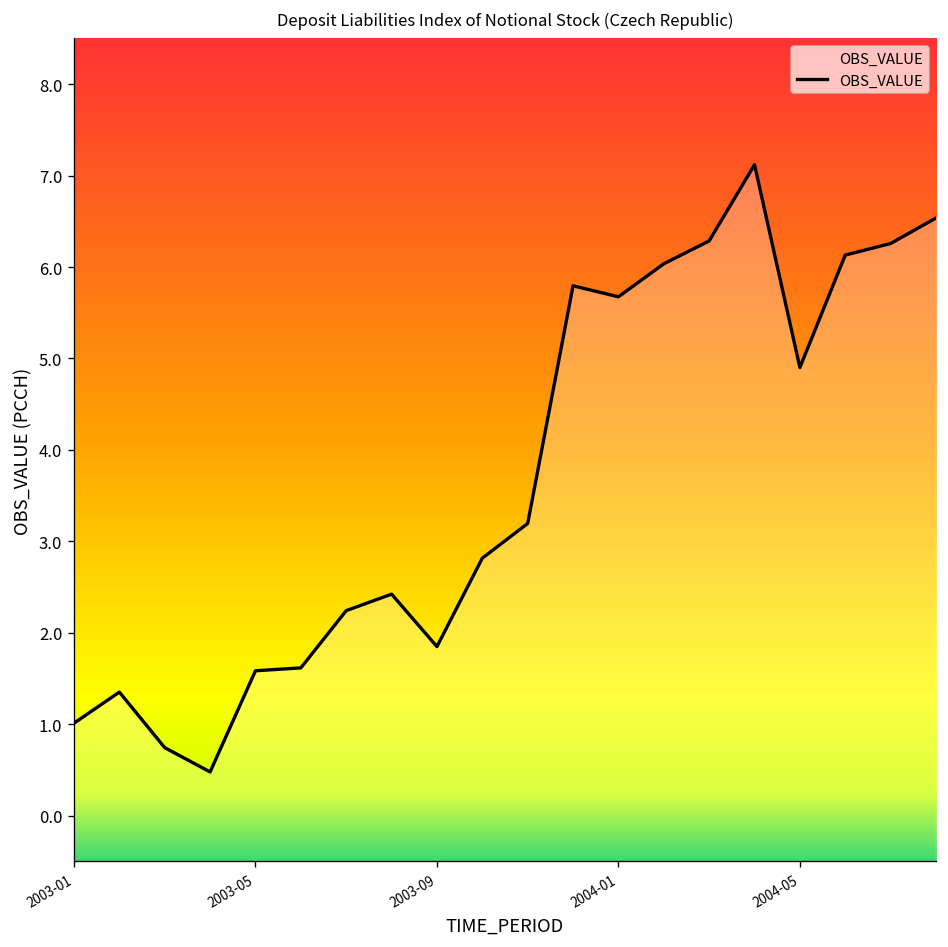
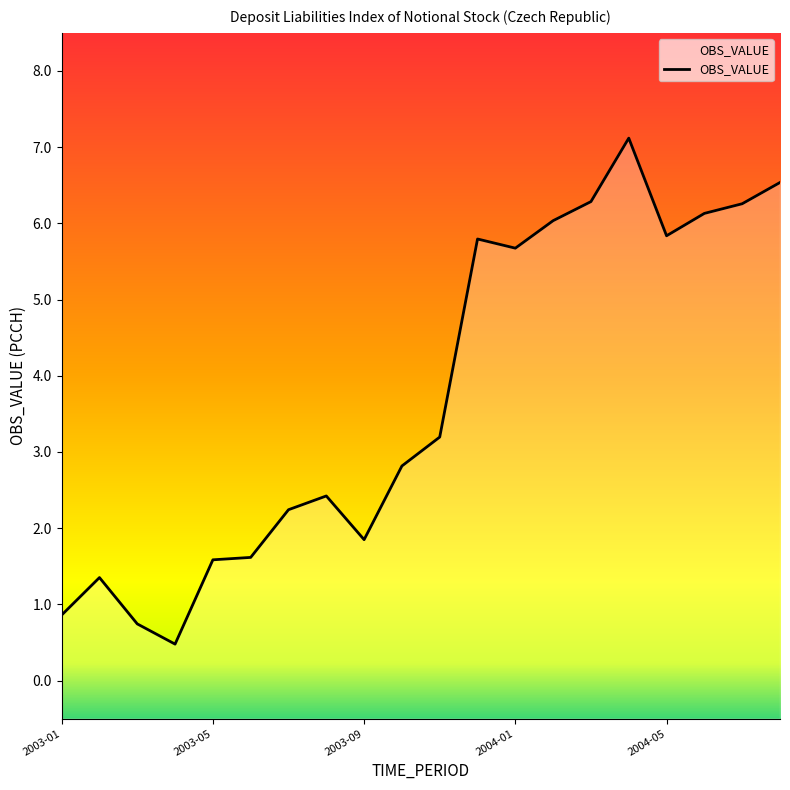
  {
-   "2003-01": 1.0,
+   "2003-01": 0.9,
    "2003-05": 1.6,
    "2003-09": 1.8,
    "2004-01": 5.7,
-   "2004-05": 4.9
+   "2004-05": 5.8
  }
